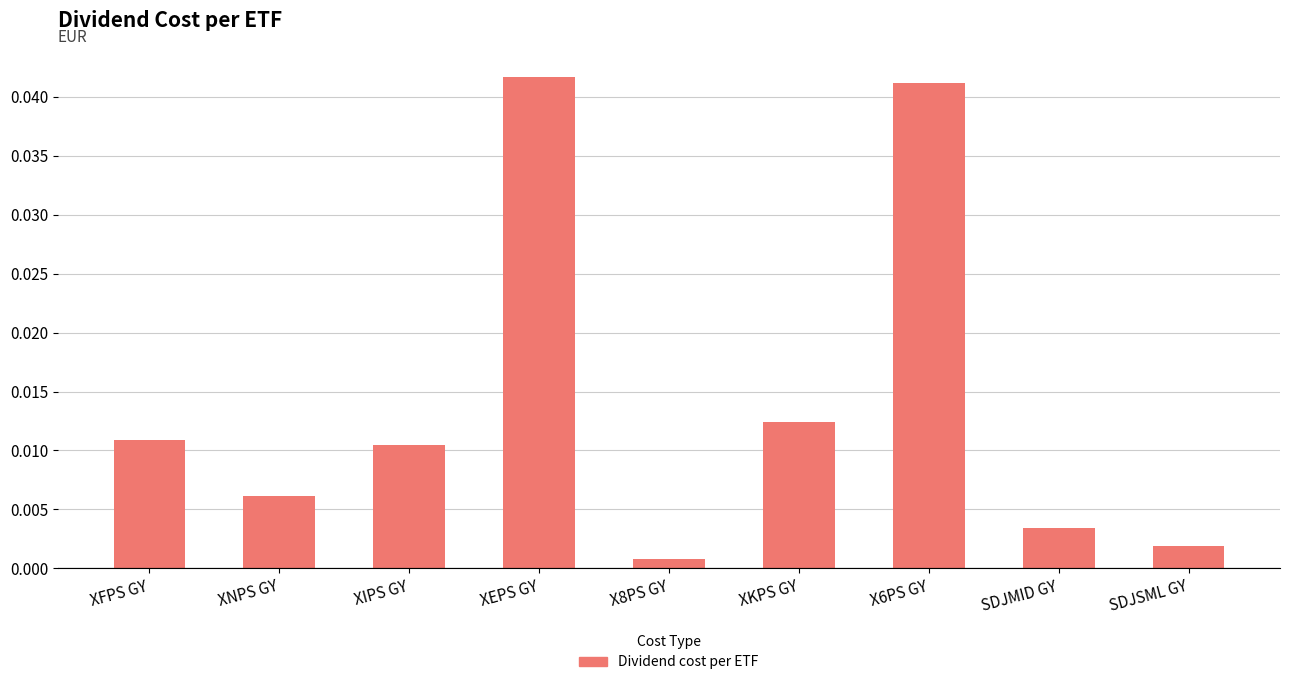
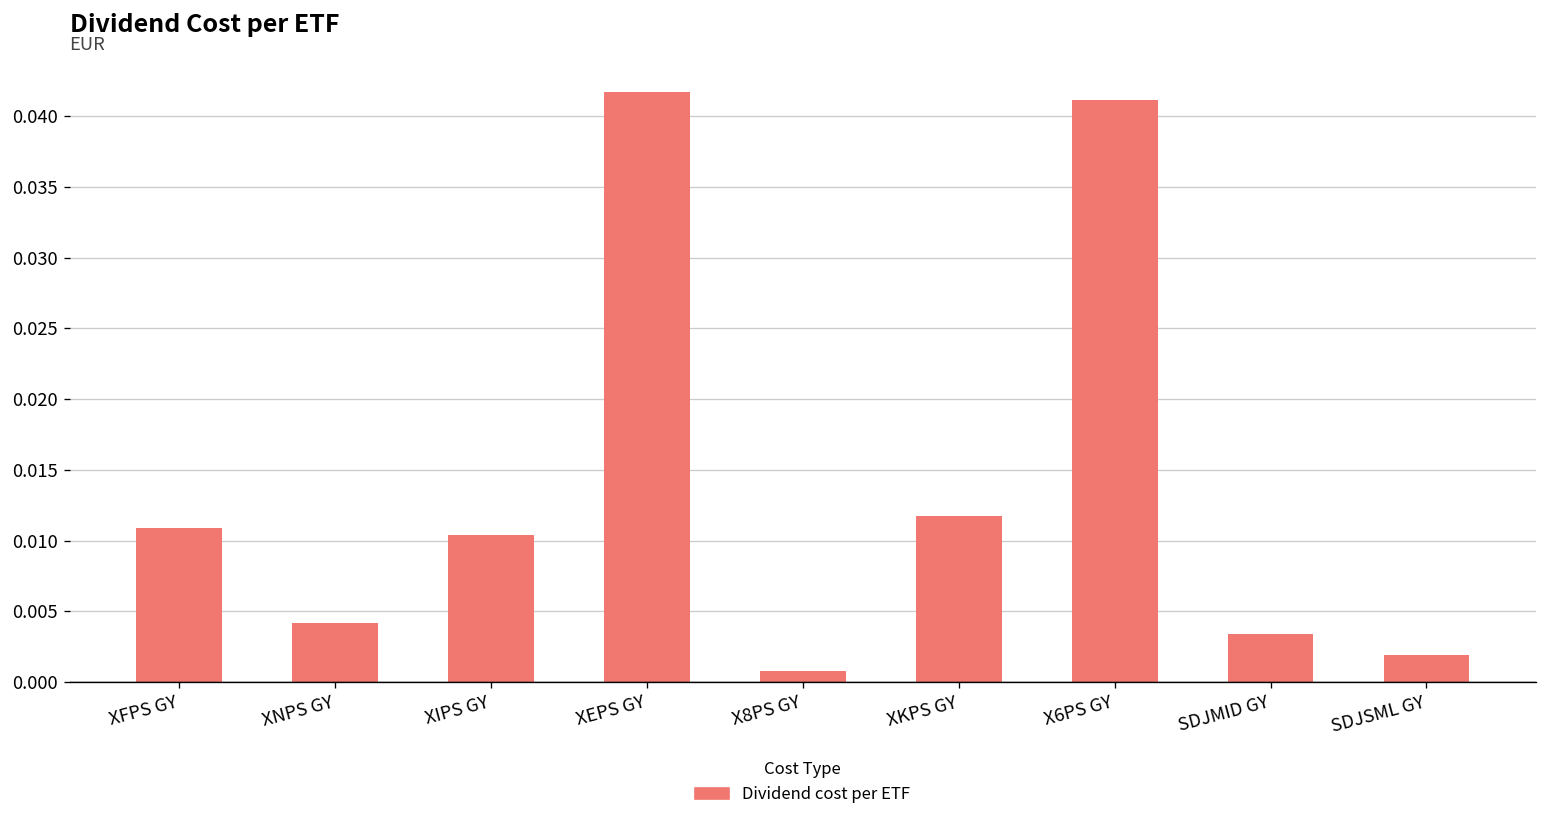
  {
    "XFPS GY": 0.0109,
-   "XNPS GY": 0.0061,
+   "XNPS GY": 0.0042,
    "XIPS GY": 0.0104,
    "XEPS GY": 0.0417,
    "X8PS GY": 0.0008,
-   "XKPS GY": 0.0125,
+   "XKPS GY": 0.0118,
    "X6PS GY": 0.0412,
    "SDJMID GY": 0.0034,
    "SDJSML GY": 0.0019
  }
